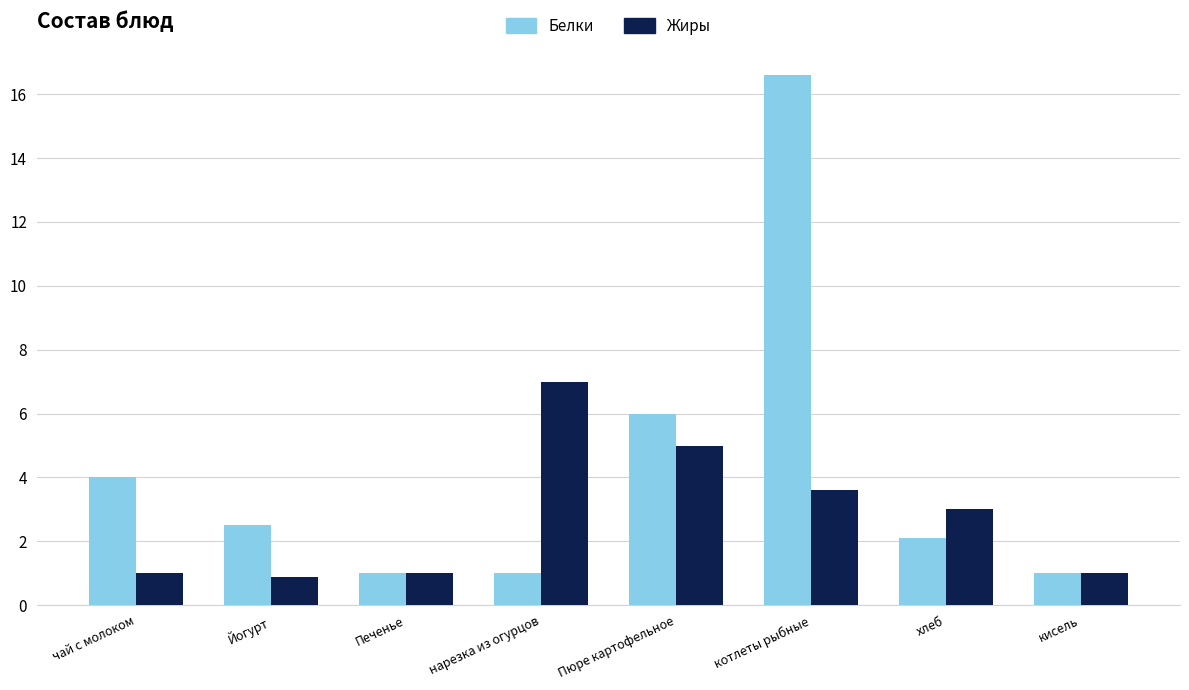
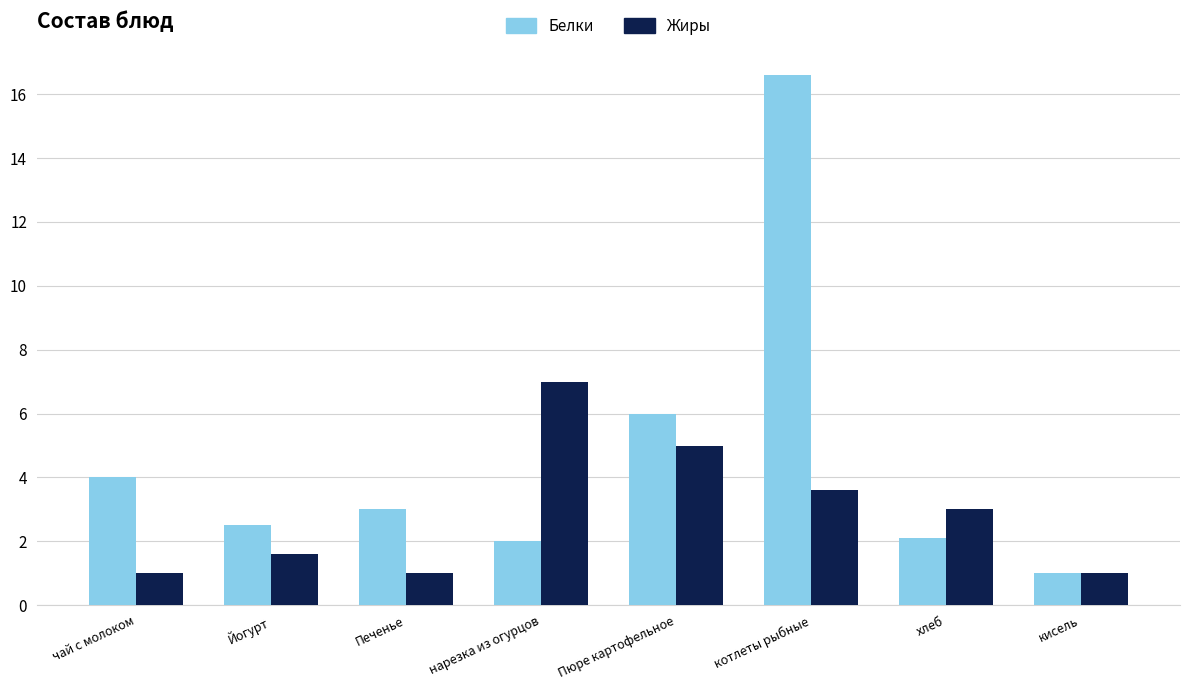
  {
    "Белки": {
      "чай с молоком": 4,
      "Йогурт": 2.5,
-     "Печенье": 1,
-     "нарезка из огурцов": 1,
+     "Печенье": 3,
+     "нарезка из огурцов": 2,
      "Пюре картофельное": 6,
      "котлеты рыбные": 16.6,
      "хлеб": 2.1,
      "кисель": 1
    },
    "Жиры": {
      "чай с молоком": 1.0,
-     "Йогурт": 0.9,
+     "Йогурт": 1.6,
      "Печенье": 1.0,
      "нарезка из огурцов": 7.0,
      "Пюре картофельное": 5.0,
      "котлеты рыбные": 3.6,
      "хлеб": 3.0,
      "кисель": 1.0
    }
  }
